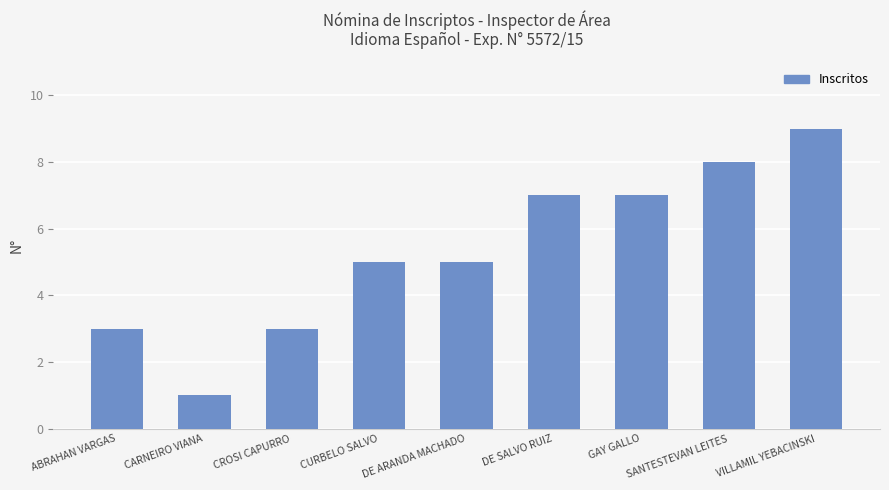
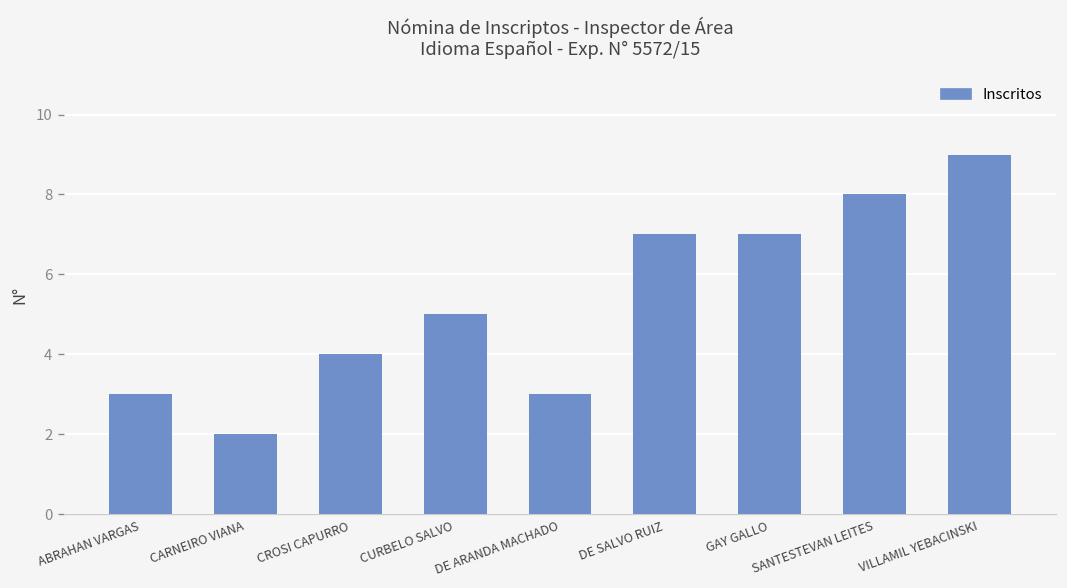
  {
    "ABRAHAN VARGAS": 3,
-   "CARNEIRO VIANA": 1,
-   "CROSI CAPURRO": 3,
+   "CARNEIRO VIANA": 2,
+   "CROSI CAPURRO": 4,
    "CURBELO SALVO": 5,
-   "DE ARANDA MACHADO": 5,
+   "DE ARANDA MACHADO": 3,
    "DE SALVO RUIZ": 7,
    "GAY GALLO": 7,
    "SANTESTEVAN LEITES": 8,
    "VILLAMIL YEBACINSKI": 9
  }
